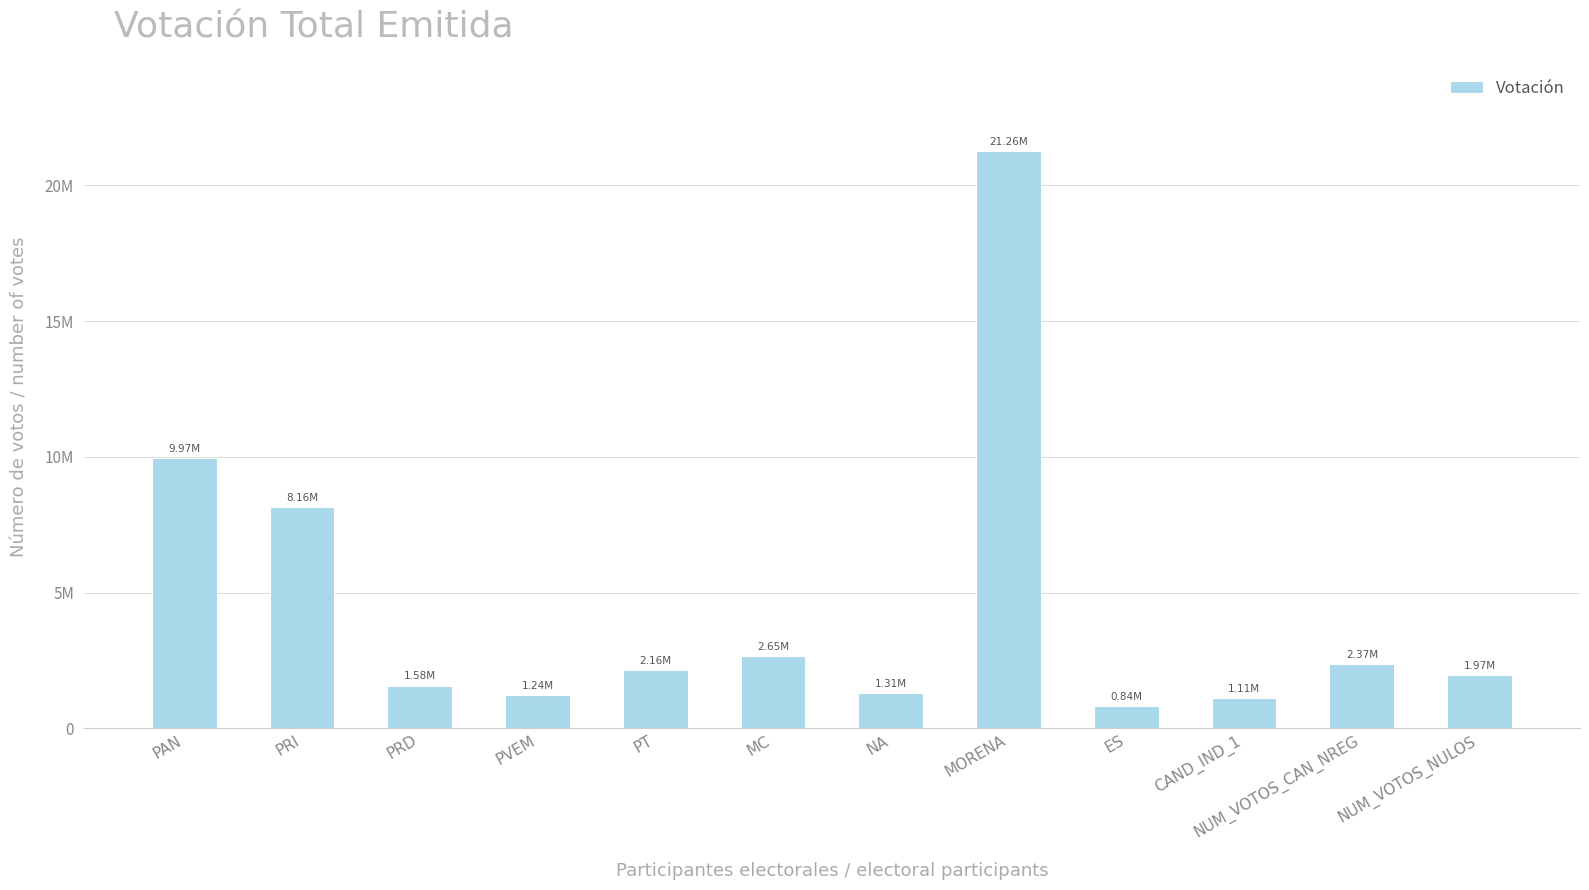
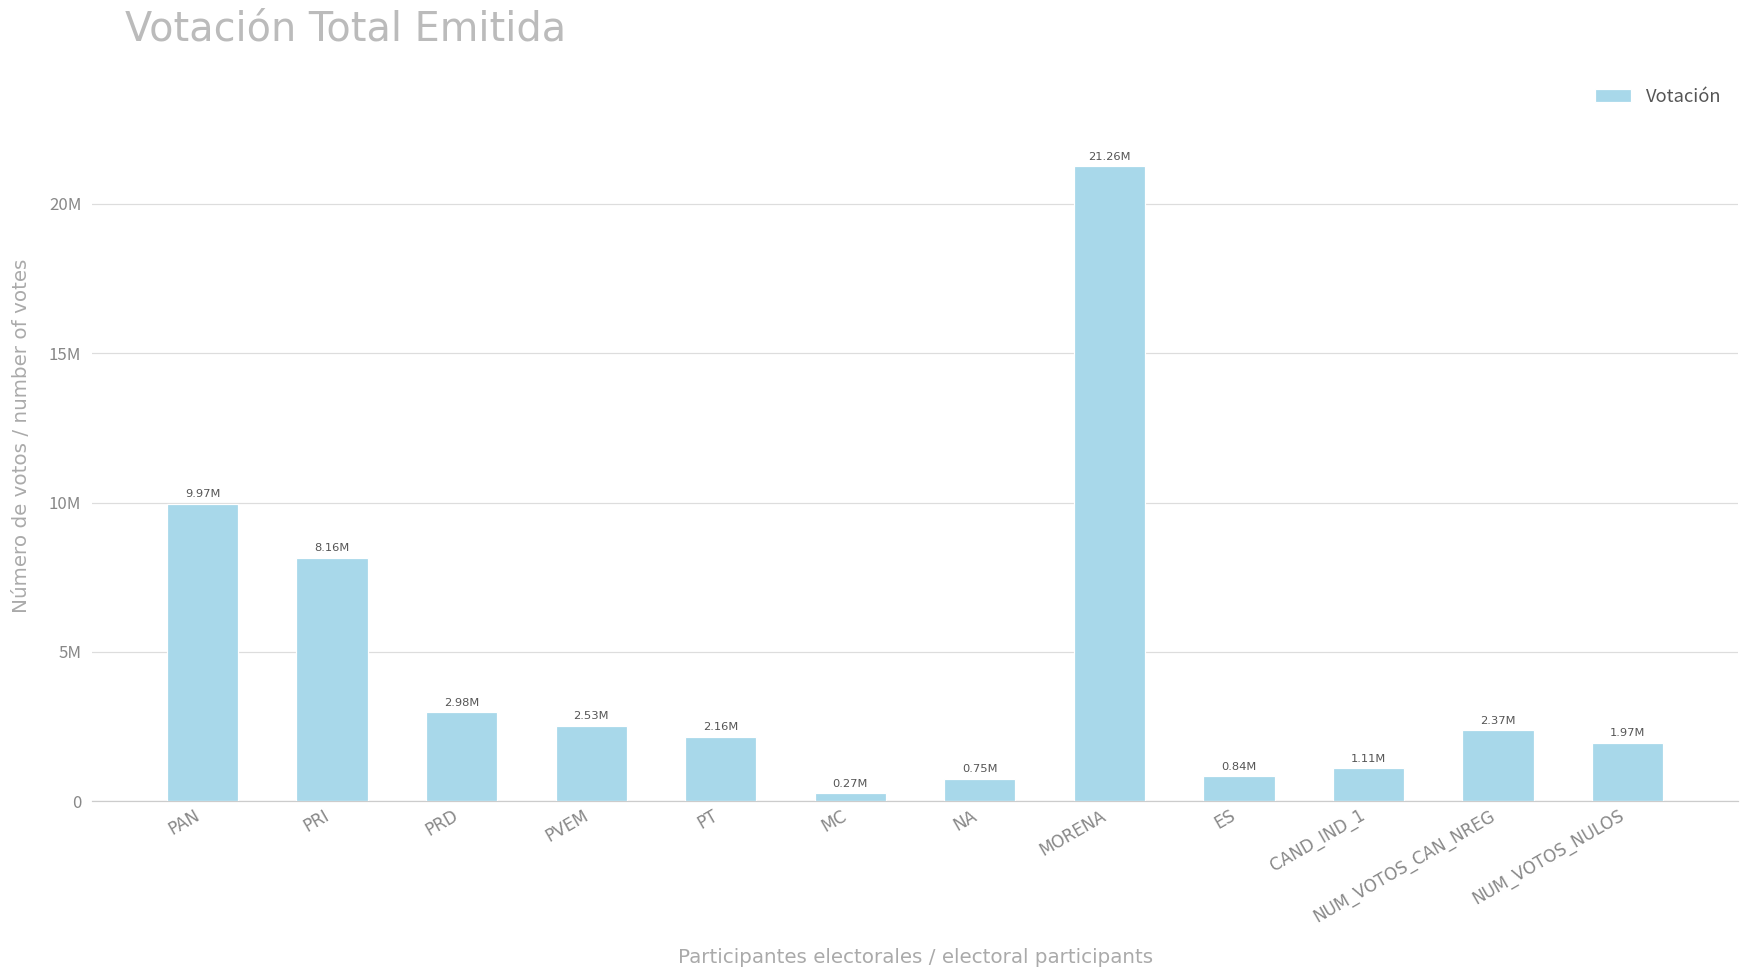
  {
    "PAN": "9.97M",
    "PRI": "8.16M",
-   "PRD": "1.58M",
-   "PVEM": "1.24M",
+   "PRD": "2.98M",
+   "PVEM": "2.53M",
    "PT": "2.16M",
-   "MC": "2.65M",
-   "NA": "1.31M",
+   "MC": "0.27M",
+   "NA": "0.75M",
    "MORENA": "21.26M",
    "ES": "0.84M",
    "CAND_IND_1": "1.11M",
    "NUM_VOTOS_CAN_NREG": "2.37M",
    "NUM_VOTOS_NULOS": "1.97M"
  }
